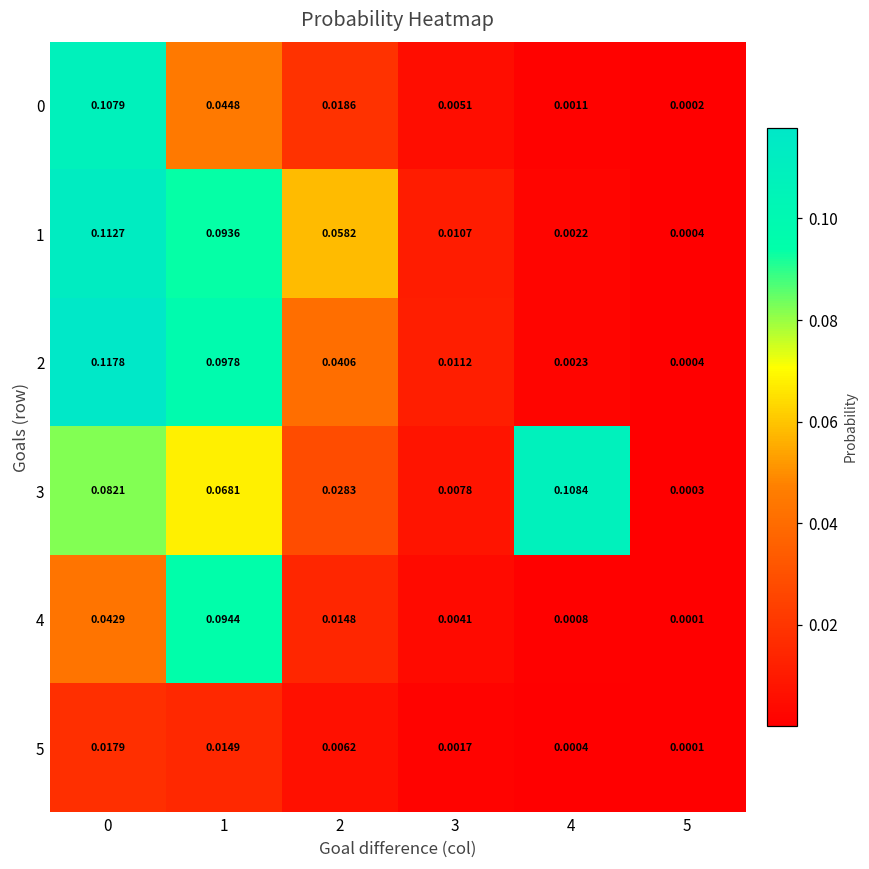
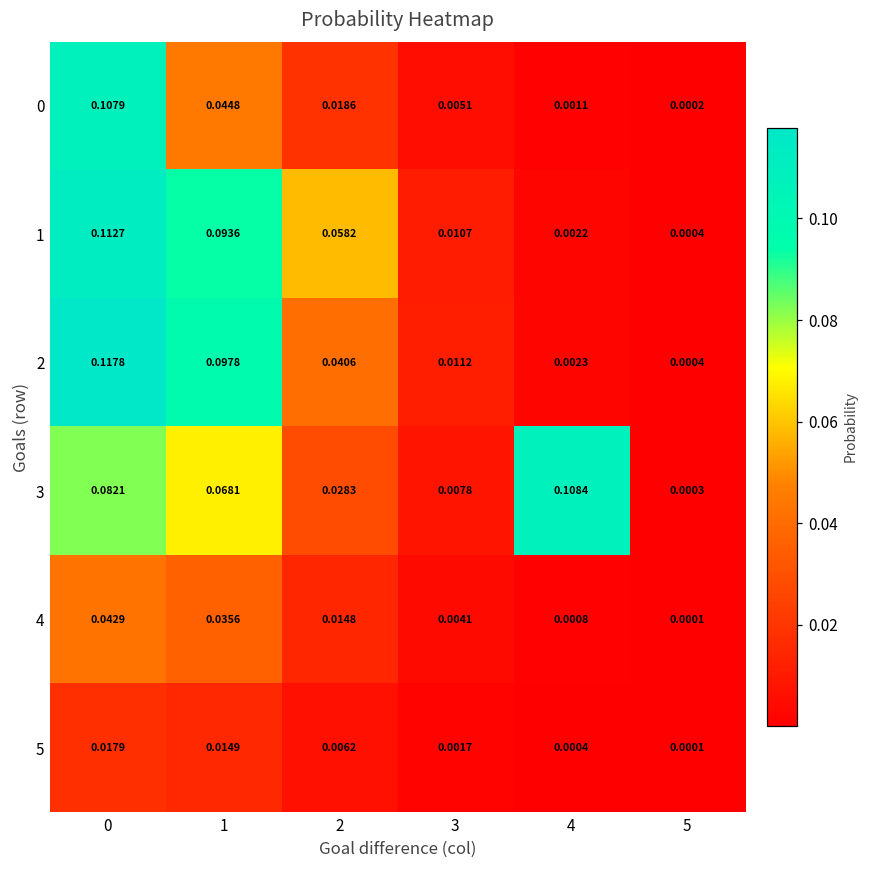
  {
    "0": {
      "0": 0.1079,
      "1": 0.0448,
      "2": 0.0186,
      "3": 0.0051,
      "4": 0.0011,
      "5": 0.0002
    },
    "1": {
      "0": 0.1127,
      "1": 0.0936,
      "2": 0.0582,
      "3": 0.0107,
      "4": 0.0022,
      "5": 0.0004
    },
    "2": {
      "0": 0.1178,
      "1": 0.0978,
      "2": 0.0406,
      "3": 0.0112,
      "4": 0.0023,
      "5": 0.0004
    },
    "3": {
      "0": 0.0821,
      "1": 0.0681,
      "2": 0.0283,
      "3": 0.0078,
      "4": 0.1084,
      "5": 0.0003
    },
    "4": {
      "0": 0.0429,
-     "1": 0.0944,
+     "1": 0.0356,
      "2": 0.0148,
      "3": 0.0041,
      "4": 0.0008,
      "5": 0.0001
    },
    "5": {
      "0": 0.0179,
      "1": 0.0149,
      "2": 0.0062,
      "3": 0.0017,
      "4": 0.0004,
      "5": 0.0001
    }
  }
